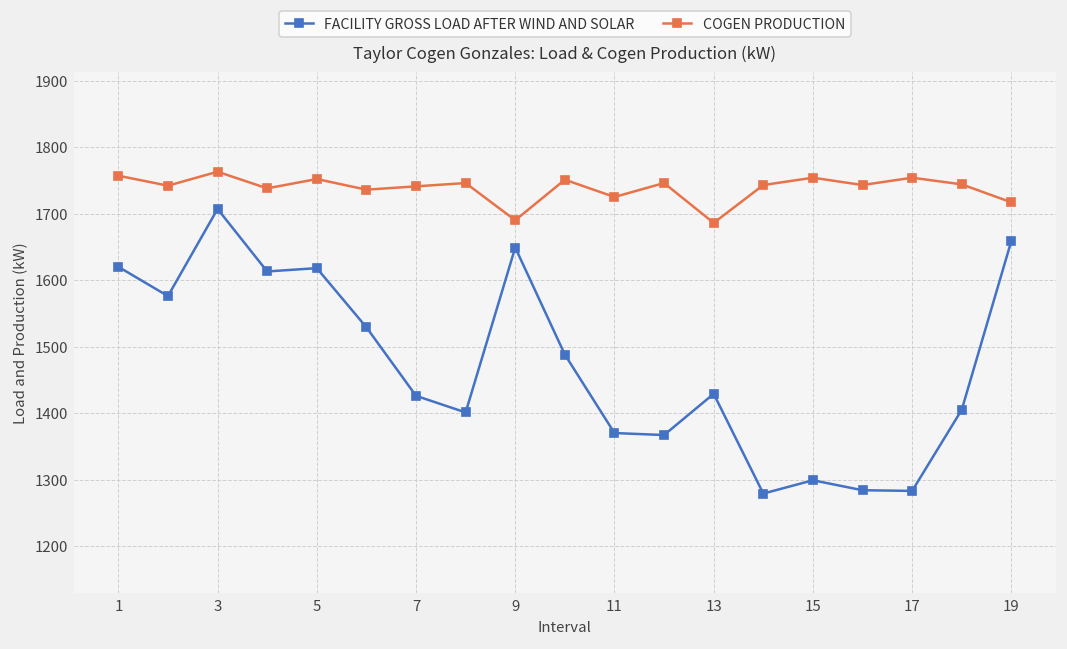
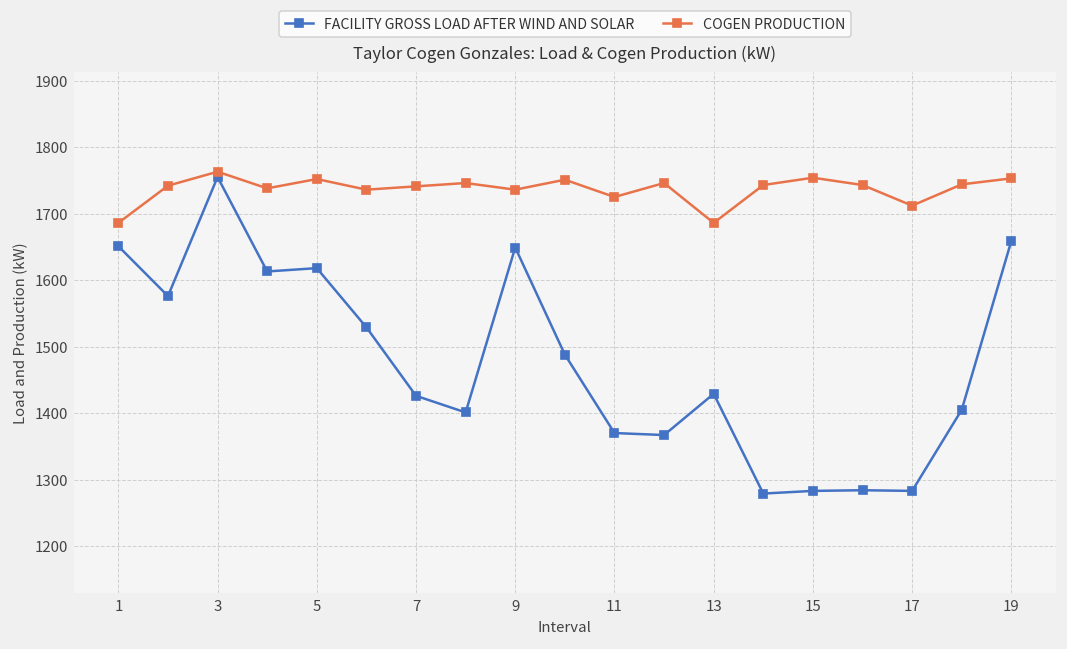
  {
    "FACILITY GROSS LOAD AFTER WIND AND SOLAR": {
-     "1": 1620,
-     "3": 1710,
+     "1": 1650,
+     "3": 1760,
      "5": 1620,
      "7": 1430,
      "9": 1650,
      "11": 1370,
      "13": 1430,
-     "15": 1300,
+     "15": 1280,
      "17": 1280,
      "19": 1660
    },
    "COGEN PRODUCTION": {
-     "1": 1760,
+     "1": 1690,
      "3": 1760,
      "5": 1750,
      "7": 1740,
-     "9": 1690,
+     "9": 1740,
      "11": 1730,
      "13": 1690,
      "15": 1750,
-     "17": 1750,
-     "19": 1720
+     "17": 1710,
+     "19": 1750
    }
  }
